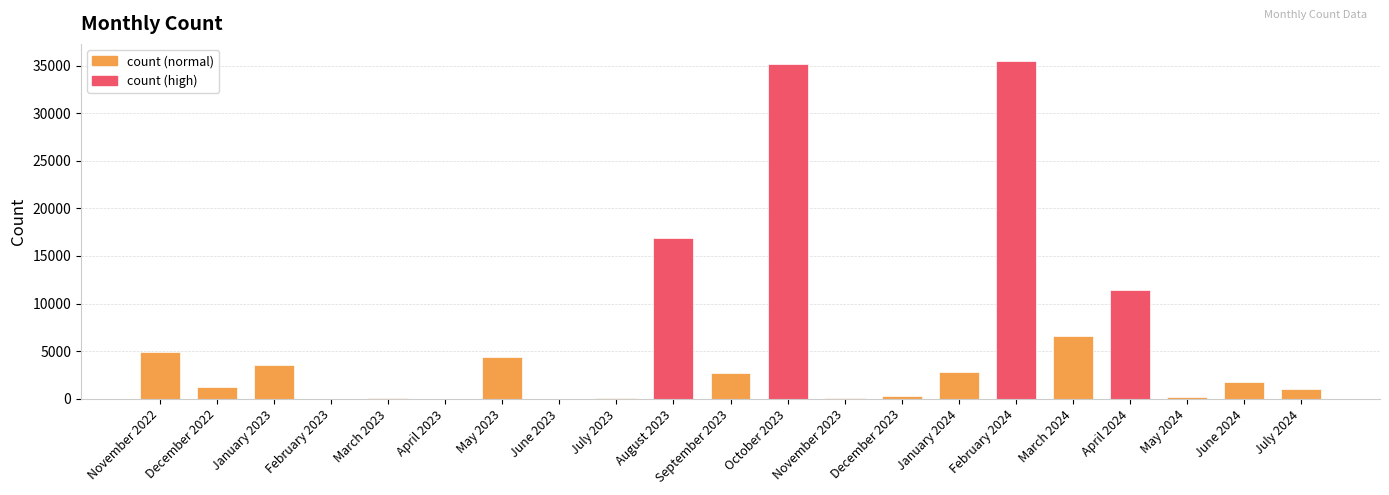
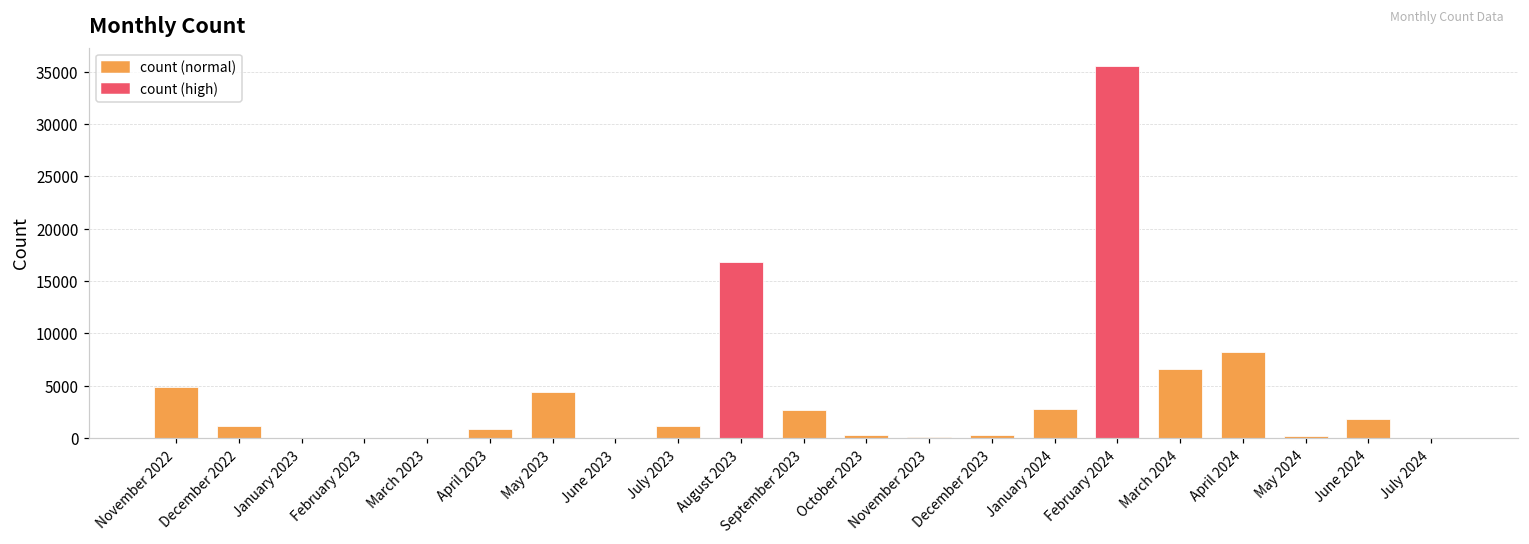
  {
    "November 2022": 5000,
    "December 2022": 1000,
-   "January 2023": 4000,
-   "April 2023": 0,
+   "January 2023": 0,
+   "April 2023": 1000,
    "May 2023": 4000,
-   "July 2023": 0,
+   "July 2023": 1000,
    "August 2023": 17000,
    "September 2023": 3000,
-   "October 2023": 35000,
+   "October 2023": 0,
    "December 2023": 0,
    "January 2024": 3000,
    "February 2024": 36000,
    "March 2024": 7000,
-   "April 2024": 11000,
+   "April 2024": 8000,
    "June 2024": 2000,
-   "July 2024": 1000
+   "July 2024": 0
  }
